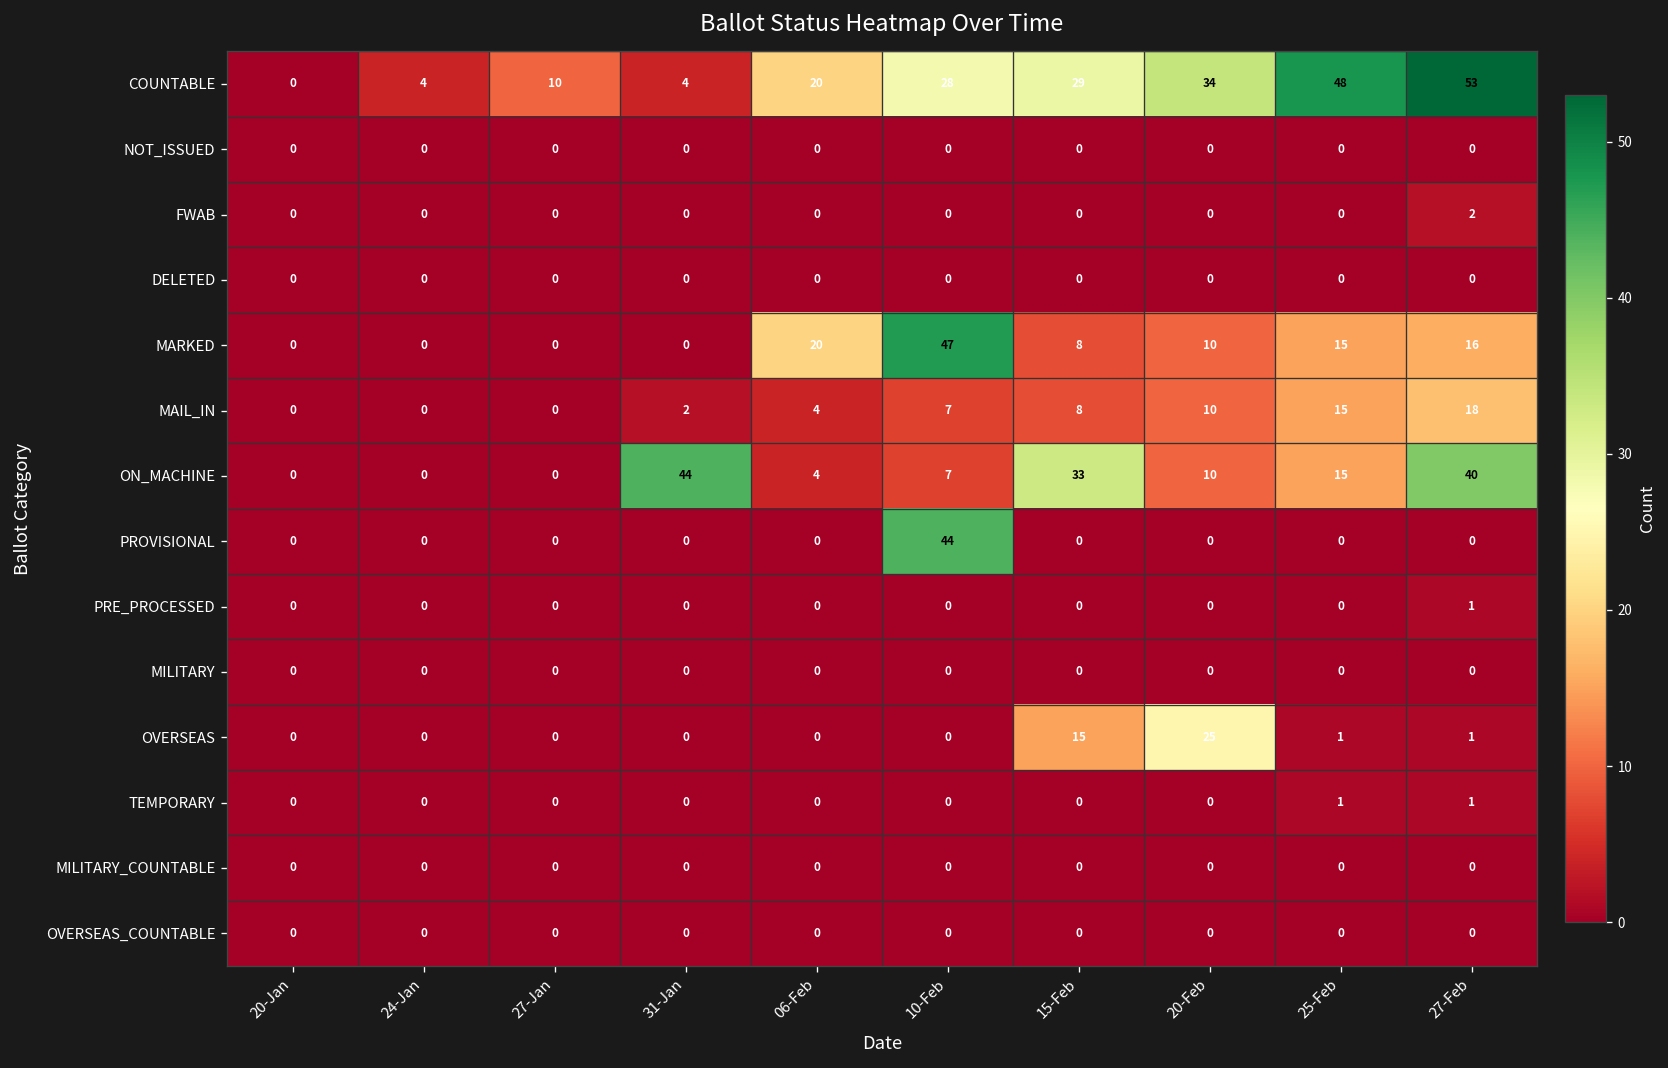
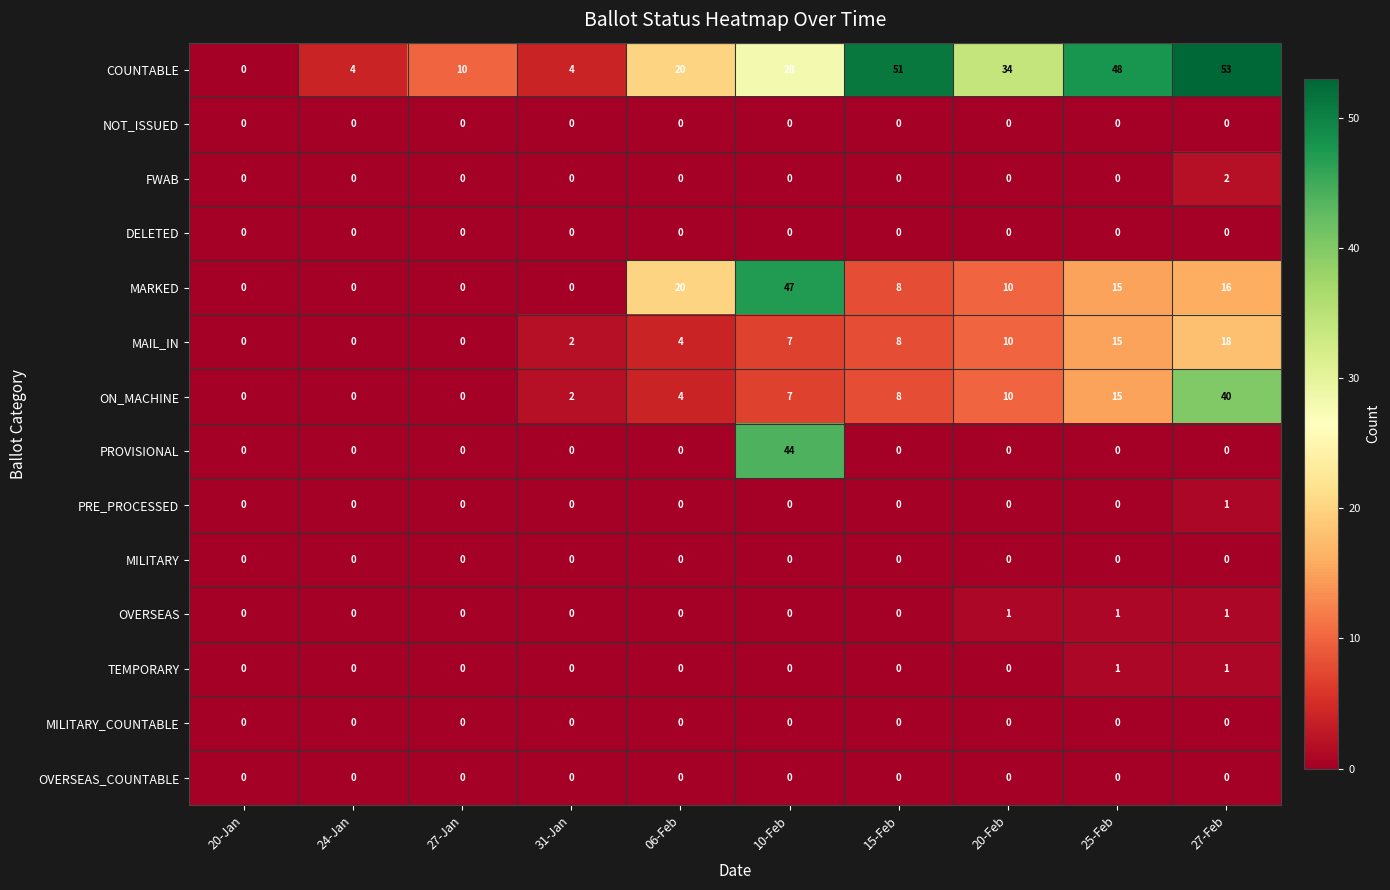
  {
    "COUNTABLE": {
      "20-Jan": 0,
      "24-Jan": 4,
      "27-Jan": 10,
      "31-Jan": 4,
      "06-Feb": 20,
      "10-Feb": 28,
-     "15-Feb": 29,
+     "15-Feb": 51,
      "20-Feb": 34,
      "25-Feb": 48,
      "27-Feb": 53
    },
    "NOT_ISSUED": {
      "20-Jan": 0,
      "24-Jan": 0,
      "27-Jan": 0,
      "31-Jan": 0,
      "06-Feb": 0,
      "10-Feb": 0,
      "15-Feb": 0,
      "20-Feb": 0,
      "25-Feb": 0,
      "27-Feb": 0
    },
    "FWAB": {
      "20-Jan": 0,
      "24-Jan": 0,
      "27-Jan": 0,
      "31-Jan": 0,
      "06-Feb": 0,
      "10-Feb": 0,
      "15-Feb": 0,
      "20-Feb": 0,
      "25-Feb": 0,
      "27-Feb": 2
    },
    "DELETED": {
      "20-Jan": 0,
      "24-Jan": 0,
      "27-Jan": 0,
      "31-Jan": 0,
      "06-Feb": 0,
      "10-Feb": 0,
      "15-Feb": 0,
      "20-Feb": 0,
      "25-Feb": 0,
      "27-Feb": 0
    },
    "MARKED": {
      "20-Jan": 0,
      "24-Jan": 0,
      "27-Jan": 0,
      "31-Jan": 0,
      "06-Feb": 20,
      "10-Feb": 47,
      "15-Feb": 8,
      "20-Feb": 10,
      "25-Feb": 15,
      "27-Feb": 16
    },
    "MAIL_IN": {
      "20-Jan": 0,
      "24-Jan": 0,
      "27-Jan": 0,
      "31-Jan": 2,
      "06-Feb": 4,
      "10-Feb": 7,
      "15-Feb": 8,
      "20-Feb": 10,
      "25-Feb": 15,
      "27-Feb": 18
    },
    "ON_MACHINE": {
      "20-Jan": 0,
      "24-Jan": 0,
      "27-Jan": 0,
-     "31-Jan": 44,
+     "31-Jan": 2,
      "06-Feb": 4,
      "10-Feb": 7,
-     "15-Feb": 33,
+     "15-Feb": 8,
      "20-Feb": 10,
      "25-Feb": 15,
      "27-Feb": 40
    },
    "PROVISIONAL": {
      "20-Jan": 0,
      "24-Jan": 0,
      "27-Jan": 0,
      "31-Jan": 0,
      "06-Feb": 0,
      "10-Feb": 44,
      "15-Feb": 0,
      "20-Feb": 0,
      "25-Feb": 0,
      "27-Feb": 0
    },
    "PRE_PROCESSED": {
      "20-Jan": 0,
      "24-Jan": 0,
      "27-Jan": 0,
      "31-Jan": 0,
      "06-Feb": 0,
      "10-Feb": 0,
      "15-Feb": 0,
      "20-Feb": 0,
      "25-Feb": 0,
      "27-Feb": 1
    },
    "MILITARY": {
      "20-Jan": 0,
      "24-Jan": 0,
      "27-Jan": 0,
      "31-Jan": 0,
      "06-Feb": 0,
      "10-Feb": 0,
      "15-Feb": 0,
      "20-Feb": 0,
      "25-Feb": 0,
      "27-Feb": 0
    },
    "OVERSEAS": {
      "20-Jan": 0,
      "24-Jan": 0,
      "27-Jan": 0,
      "31-Jan": 0,
      "06-Feb": 0,
      "10-Feb": 0,
-     "15-Feb": 15,
-     "20-Feb": 25,
+     "15-Feb": 0,
+     "20-Feb": 1,
      "25-Feb": 1,
      "27-Feb": 1
    },
    "TEMPORARY": {
      "20-Jan": 0,
      "24-Jan": 0,
      "27-Jan": 0,
      "31-Jan": 0,
      "06-Feb": 0,
      "10-Feb": 0,
      "15-Feb": 0,
      "20-Feb": 0,
      "25-Feb": 1,
      "27-Feb": 1
    },
    "MILITARY_COUNTABLE": {
      "20-Jan": 0,
      "24-Jan": 0,
      "27-Jan": 0,
      "31-Jan": 0,
      "06-Feb": 0,
      "10-Feb": 0,
      "15-Feb": 0,
      "20-Feb": 0,
      "25-Feb": 0,
      "27-Feb": 0
    },
    "OVERSEAS_COUNTABLE": {
      "20-Jan": 0,
      "24-Jan": 0,
      "27-Jan": 0,
      "31-Jan": 0,
      "06-Feb": 0,
      "10-Feb": 0,
      "15-Feb": 0,
      "20-Feb": 0,
      "25-Feb": 0,
      "27-Feb": 0
    }
  }
